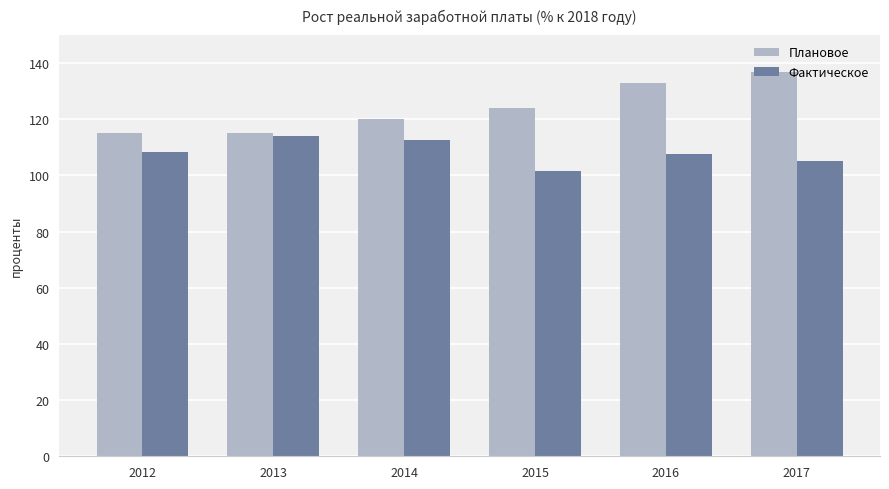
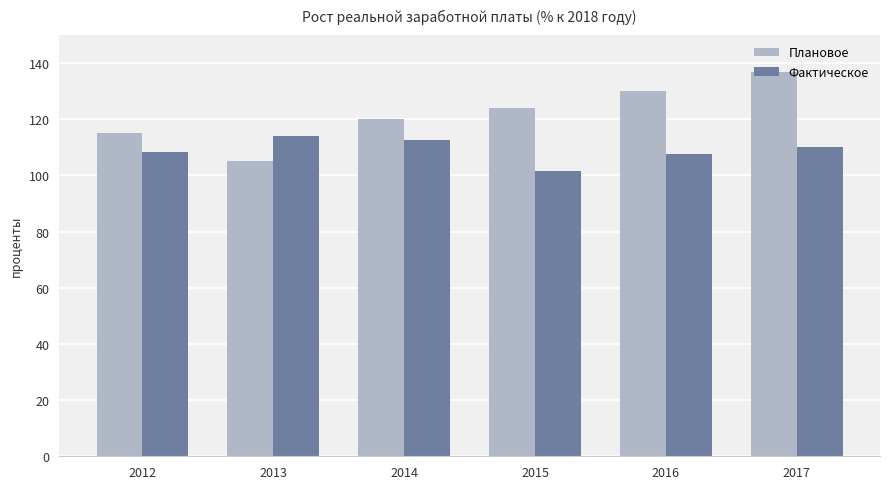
  {
    "Плановое": {
      "2012": 115,
-     "2013": 115,
+     "2013": 105,
      "2014": 120,
      "2015": 124,
-     "2016": 133,
+     "2016": 130,
      "2017": 137
    },
    "Фактическое": {
      "2012": 108,
      "2013": 114,
      "2014": 113,
      "2015": 102,
      "2016": 108,
-     "2017": 105
+     "2017": 110
    }
  }
